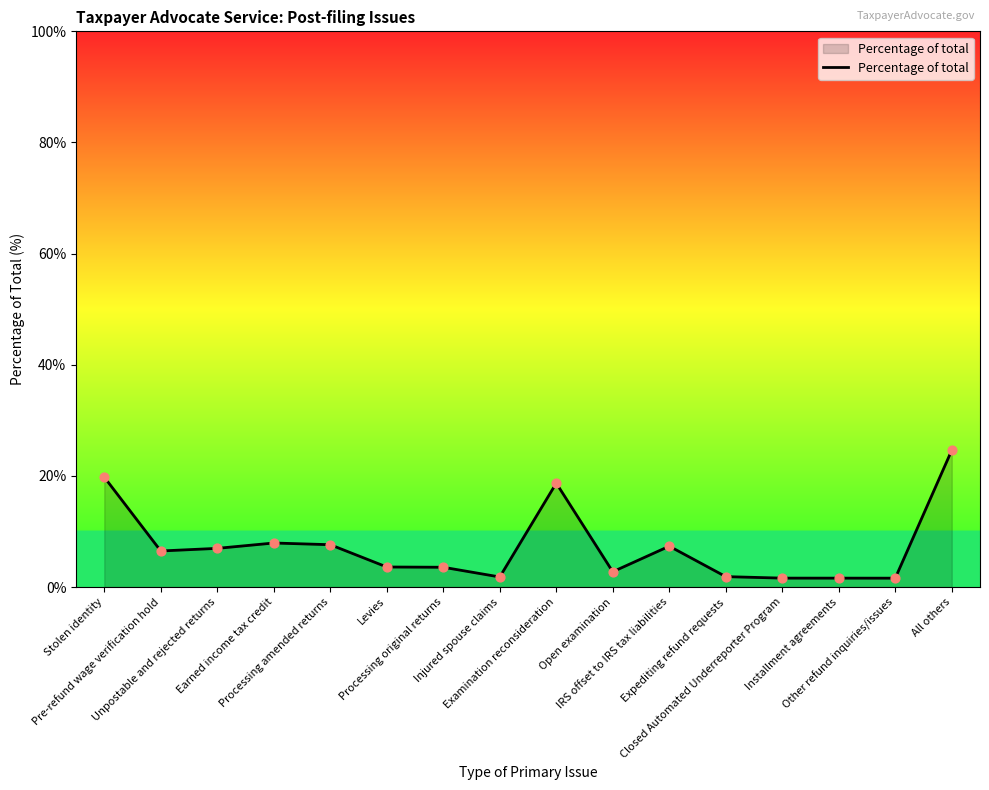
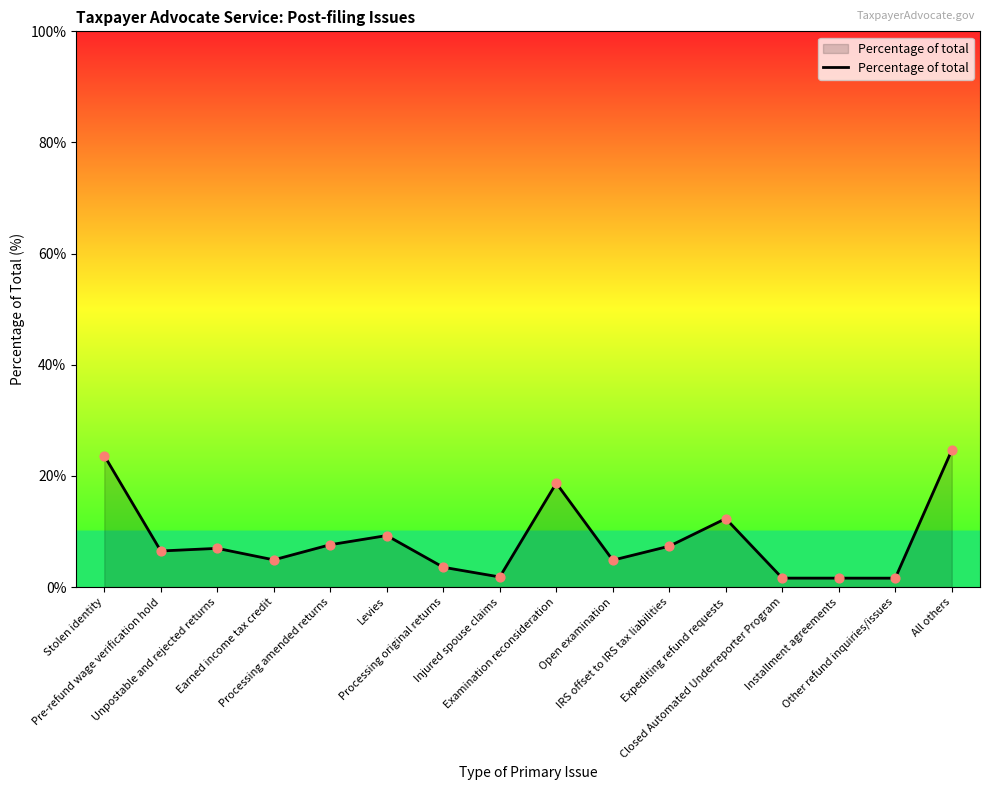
  {
-   "Stolen identity": "20%",
+   "Stolen identity": "24%",
    "Pre-refund wage verification hold": "6%",
    "Unpostable and rejected returns": "7%",
-   "Earned income tax credit": "8%",
+   "Earned income tax credit": "5%",
    "Processing amended returns": "8%",
-   "Levies": "4%",
+   "Levies": "9%",
    "Processing original returns": "4%",
    "Injured spouse claims": "2%",
    "Examination reconsideration": "19%",
-   "Open examination": "3%",
+   "Open examination": "5%",
    "IRS offset to IRS tax liabilities": "7%",
-   "Expediting refund requests": "2%",
+   "Expediting refund requests": "12%",
    "Closed Automated Underreporter Program": "2%",
    "Installment agreements": "2%",
    "Other refund inquiries/issues": "2%",
    "All others": "25%"
  }
